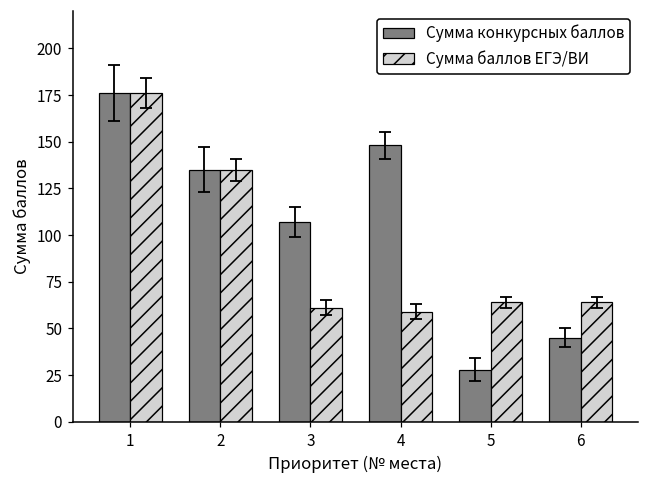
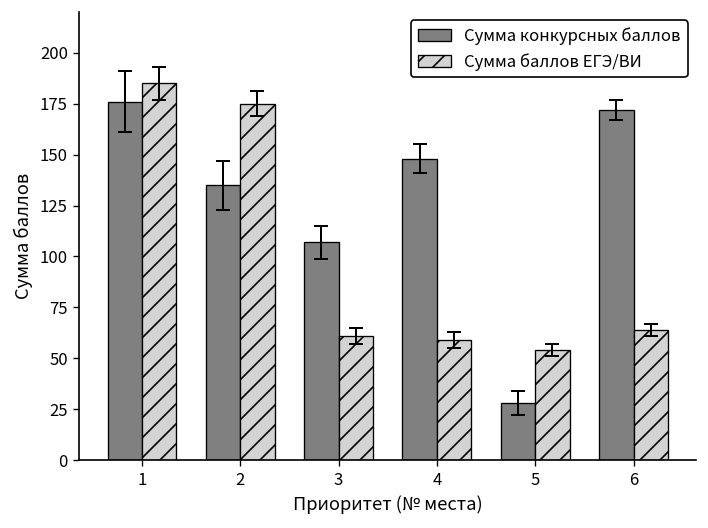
  {
    "Сумма конкурсных баллов": {
      "1": 176,
      "2": 135,
      "3": 107,
      "4": 148,
      "5": 28,
-     "6": 45
+     "6": 172
    },
    "Сумма баллов ЕГЭ/ВИ": {
-     "1": 176,
-     "2": 135,
+     "1": 185,
+     "2": 175,
      "3": 61,
      "4": 59,
-     "5": 64,
+     "5": 54,
      "6": 64
    }
  }
